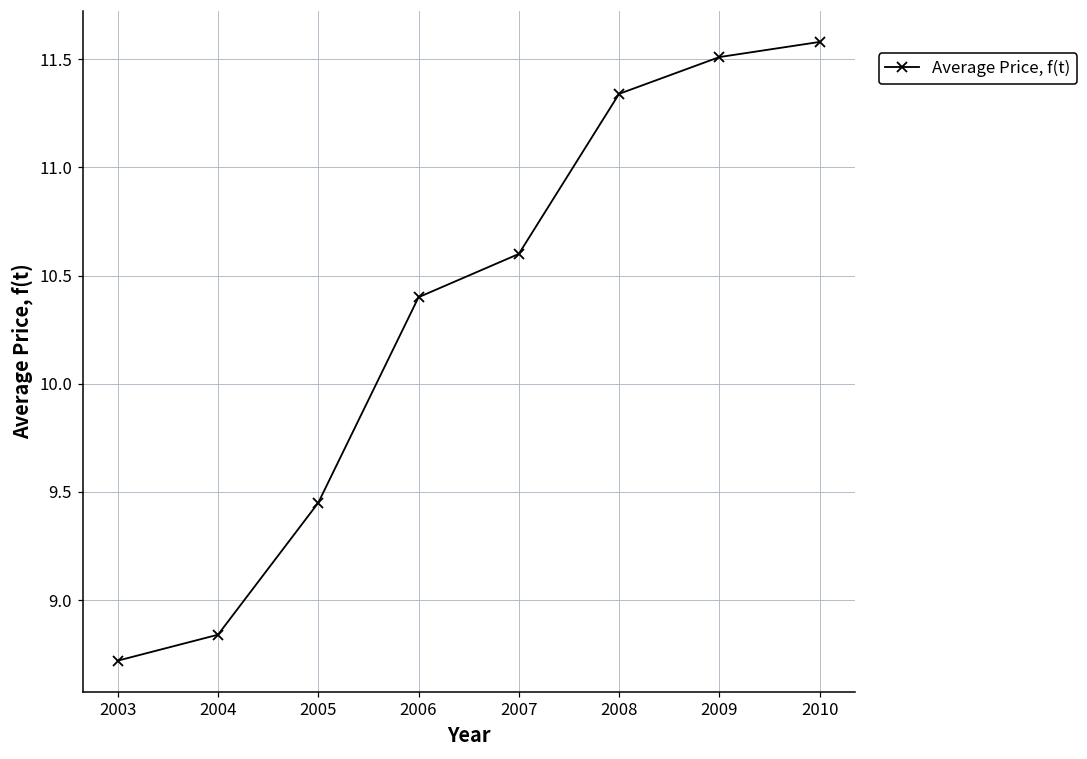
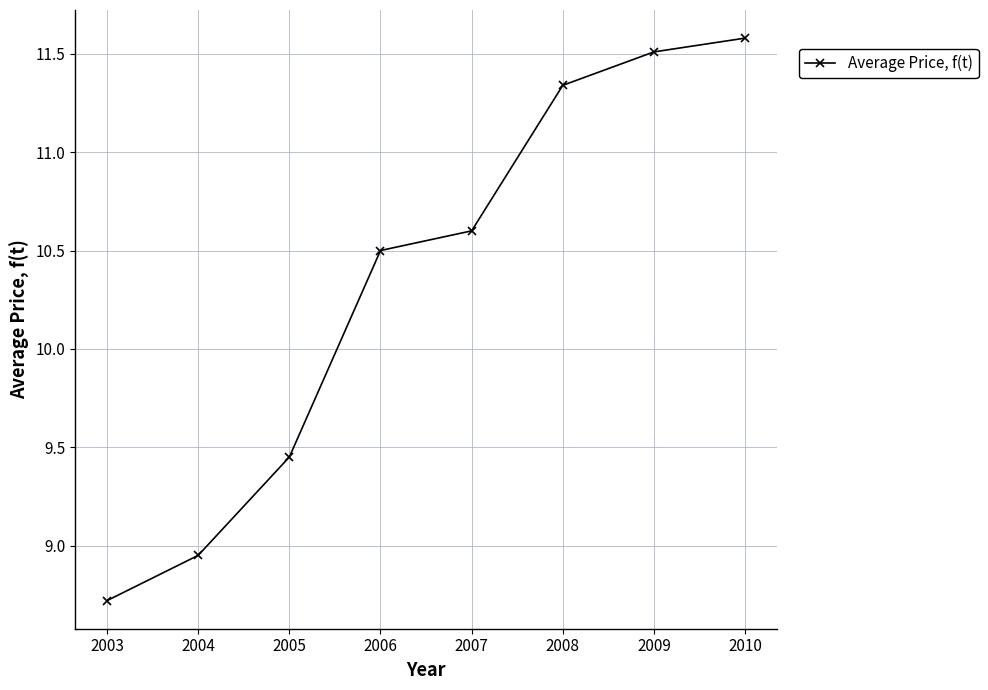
  {
    "2003": 8.72,
-   "2004": 8.84,
+   "2004": 8.95,
    "2005": 9.45,
-   "2006": 10.4,
+   "2006": 10.5,
    "2007": 10.60,
    "2008": 11.34,
    "2009": 11.51,
    "2010": 11.58
  }
